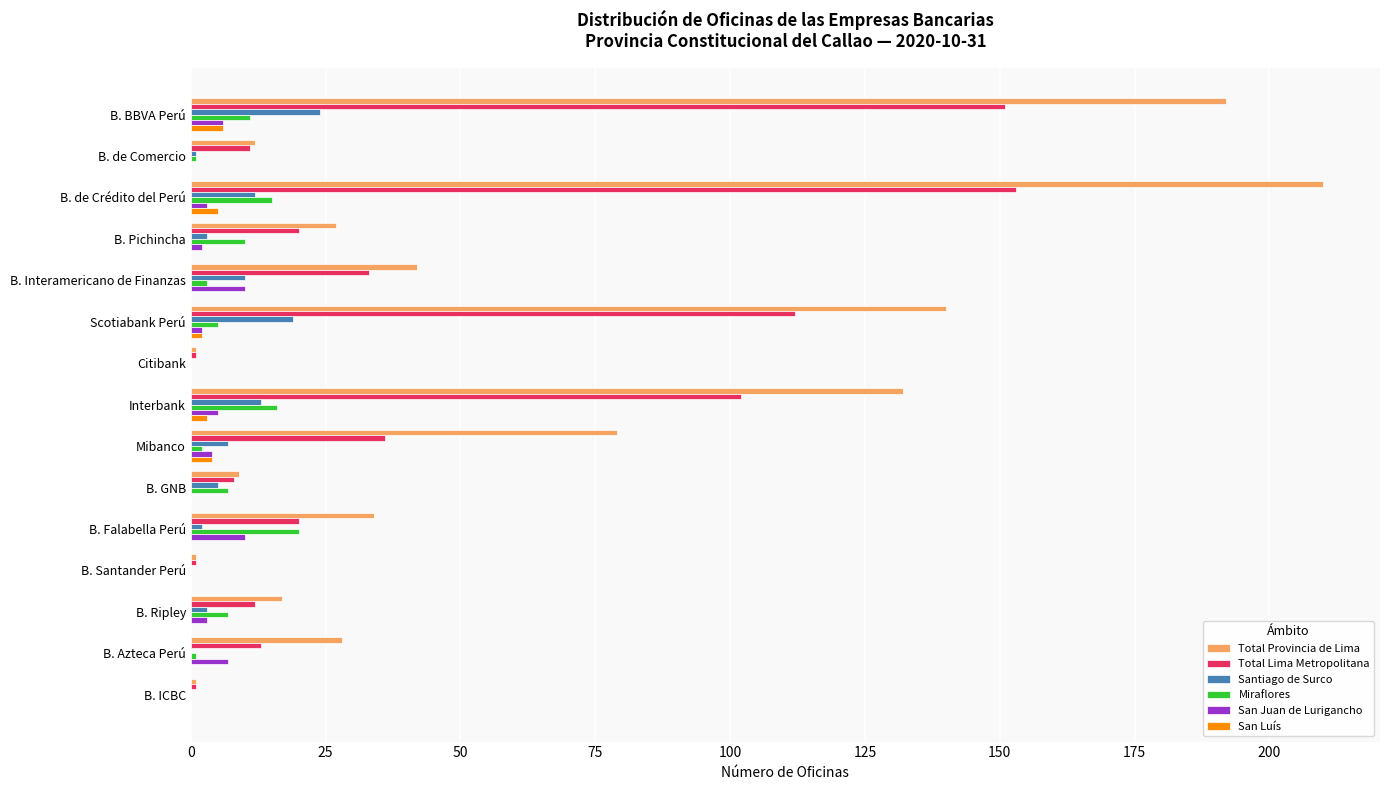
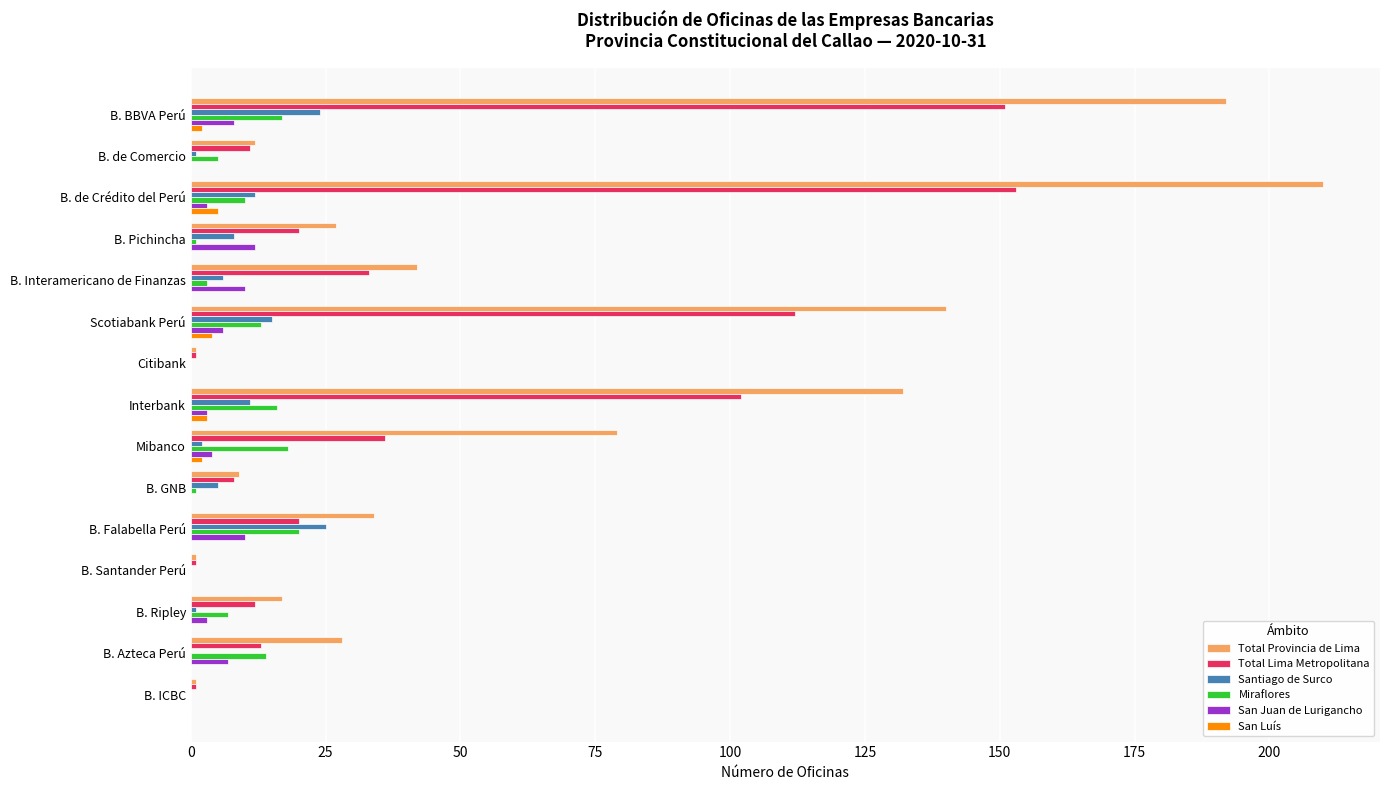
  {
    "Total Provincia de Lima": {
      "B. BBVA Perú": 192,
      "B. de Comercio": 12,
      "B. de Crédito del Perú": 210,
      "B. Pichincha": 27,
      "B. Interamericano de Finanzas": 42,
      "Scotiabank Perú": 140,
      "Citibank": 1,
      "Interbank": 132,
      "Mibanco": 79,
      "B. GNB": 9,
      "B. Falabella Perú": 34,
      "B. Santander Perú": 1,
      "B. Ripley": 17,
      "B. Azteca Perú": 28,
      "B. ICBC": 1
    },
    "Total Lima Metropolitana": {
      "B. BBVA Perú": 151,
      "B. de Comercio": 11,
      "B. de Crédito del Perú": 153,
      "B. Pichincha": 20,
      "B. Interamericano de Finanzas": 33,
      "Scotiabank Perú": 112,
      "Citibank": 1,
      "Interbank": 102,
      "Mibanco": 36,
      "B. GNB": 8,
      "B. Falabella Perú": 20,
      "B. Santander Perú": 1,
      "B. Ripley": 12,
      "B. Azteca Perú": 13,
      "B. ICBC": 1
    },
    "Santiago de Surco": {
      "B. BBVA Perú": 24,
      "B. de Comercio": 1,
      "B. de Crédito del Perú": 12,
-     "B. Pichincha": 3,
-     "B. Interamericano de Finanzas": 10,
-     "Scotiabank Perú": 19,
+     "B. Pichincha": 8,
+     "B. Interamericano de Finanzas": 6,
+     "Scotiabank Perú": 15,
      "Citibank": 0,
-     "Interbank": 13,
-     "Mibanco": 7,
+     "Interbank": 11,
+     "Mibanco": 2,
      "B. GNB": 5,
-     "B. Falabella Perú": 2,
+     "B. Falabella Perú": 25,
      "B. Santander Perú": 0,
-     "B. Ripley": 3,
+     "B. Ripley": 1,
      "B. Azteca Perú": 0,
      "B. ICBC": 0
    },
    "Miraflores": {
-     "B. BBVA Perú": 11,
-     "B. de Comercio": 1,
-     "B. de Crédito del Perú": 15,
-     "B. Pichincha": 10,
+     "B. BBVA Perú": 17,
+     "B. de Comercio": 5,
+     "B. de Crédito del Perú": 10,
+     "B. Pichincha": 1,
      "B. Interamericano de Finanzas": 3,
-     "Scotiabank Perú": 5,
+     "Scotiabank Perú": 13,
      "Citibank": 0,
      "Interbank": 16,
-     "Mibanco": 2,
-     "B. GNB": 7,
+     "Mibanco": 18,
+     "B. GNB": 1,
      "B. Falabella Perú": 20,
      "B. Santander Perú": 0,
      "B. Ripley": 7,
-     "B. Azteca Perú": 1,
+     "B. Azteca Perú": 14,
      "B. ICBC": 0
    },
    "San Juan de Lurigancho": {
-     "B. BBVA Perú": 6,
+     "B. BBVA Perú": 8,
      "B. de Comercio": 0,
      "B. de Crédito del Perú": 3,
-     "B. Pichincha": 2,
+     "B. Pichincha": 12,
      "B. Interamericano de Finanzas": 10,
-     "Scotiabank Perú": 2,
+     "Scotiabank Perú": 6,
      "Citibank": 0,
-     "Interbank": 5,
+     "Interbank": 3,
      "Mibanco": 4,
      "B. GNB": 0,
      "B. Falabella Perú": 10,
      "B. Santander Perú": 0,
      "B. Ripley": 3,
      "B. Azteca Perú": 7,
      "B. ICBC": 0
    },
    "San Luís": {
-     "B. BBVA Perú": 6,
+     "B. BBVA Perú": 2,
      "B. de Comercio": 0,
      "B. de Crédito del Perú": 5,
      "B. Pichincha": 0,
      "B. Interamericano de Finanzas": 0,
-     "Scotiabank Perú": 2,
+     "Scotiabank Perú": 4,
      "Citibank": 0,
      "Interbank": 3,
-     "Mibanco": 4,
+     "Mibanco": 2,
      "B. GNB": 0,
      "B. Falabella Perú": 0,
      "B. Santander Perú": 0,
      "B. Ripley": 0,
      "B. Azteca Perú": 0,
      "B. ICBC": 0
    }
  }
